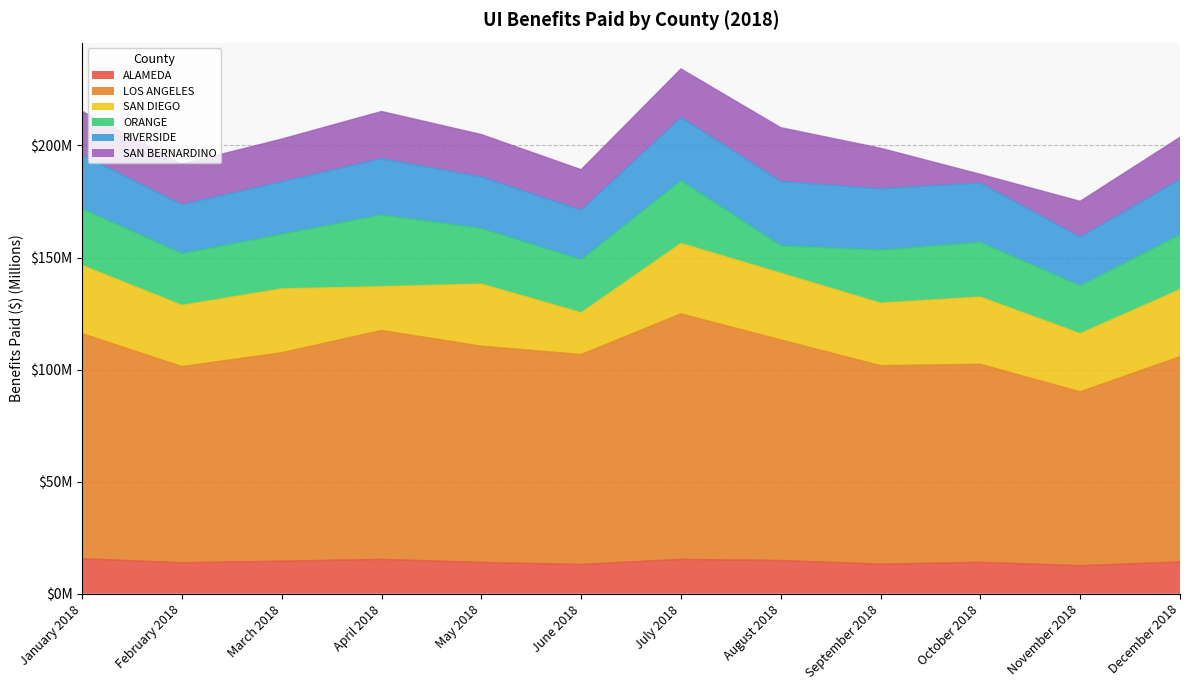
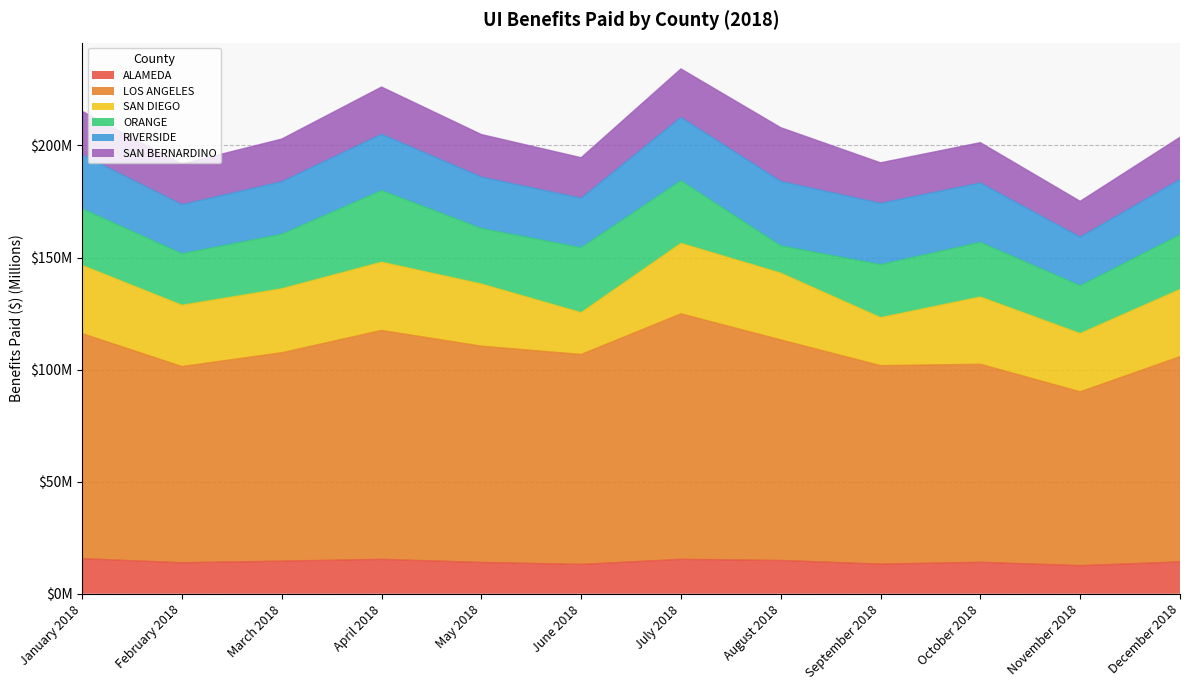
  {
    "SAN DIEGO": {
      "January 2018": "$30000000",
      "February 2018": "$27000000",
      "March 2018": "$29000000",
-     "April 2018": "$20000000",
+     "April 2018": "$30000000",
      "May 2018": "$28000000",
      "June 2018": "$19000000",
      "July 2018": "$31000000",
      "August 2018": "$30000000",
-     "September 2018": "$28000000",
+     "September 2018": "$21000000",
      "October 2018": "$30000000",
      "November 2018": "$26000000",
      "December 2018": "$30000000"
    },
    "ORANGE": {
      "January 2018": "$25000000",
      "February 2018": "$23000000",
      "March 2018": "$24000000",
      "April 2018": "$32000000",
      "May 2018": "$25000000",
-     "June 2018": "$24000000",
+     "June 2018": "$29000000",
      "July 2018": "$28000000",
      "August 2018": "$12000000",
      "September 2018": "$24000000",
      "October 2018": "$24000000",
      "November 2018": "$21000000",
      "December 2018": "$24000000"
    },
    "RIVERSIDE": {
      "January 2018": "$24000000",
      "February 2018": "$22000000",
      "March 2018": "$23000000",
      "April 2018": "$25000000",
      "May 2018": "$23000000",
      "June 2018": "$22000000",
      "July 2018": "$28000000",
      "August 2018": "$29000000",
      "September 2018": "$27000000",
      "October 2018": "$26000000",
      "November 2018": "$22000000",
      "December 2018": "$25000000"
    },
    "SAN BERNARDINO": {
      "January 2018": "$19000000",
      "February 2018": "$18000000",
      "March 2018": "$19000000",
      "April 2018": "$21000000",
      "May 2018": "$19000000",
      "June 2018": "$18000000",
      "July 2018": "$22000000",
      "August 2018": "$24000000",
      "September 2018": "$18000000",
-     "October 2018": "$4000000",
+     "October 2018": "$18000000",
      "November 2018": "$16000000",
      "December 2018": "$19000000"
    }
  }
